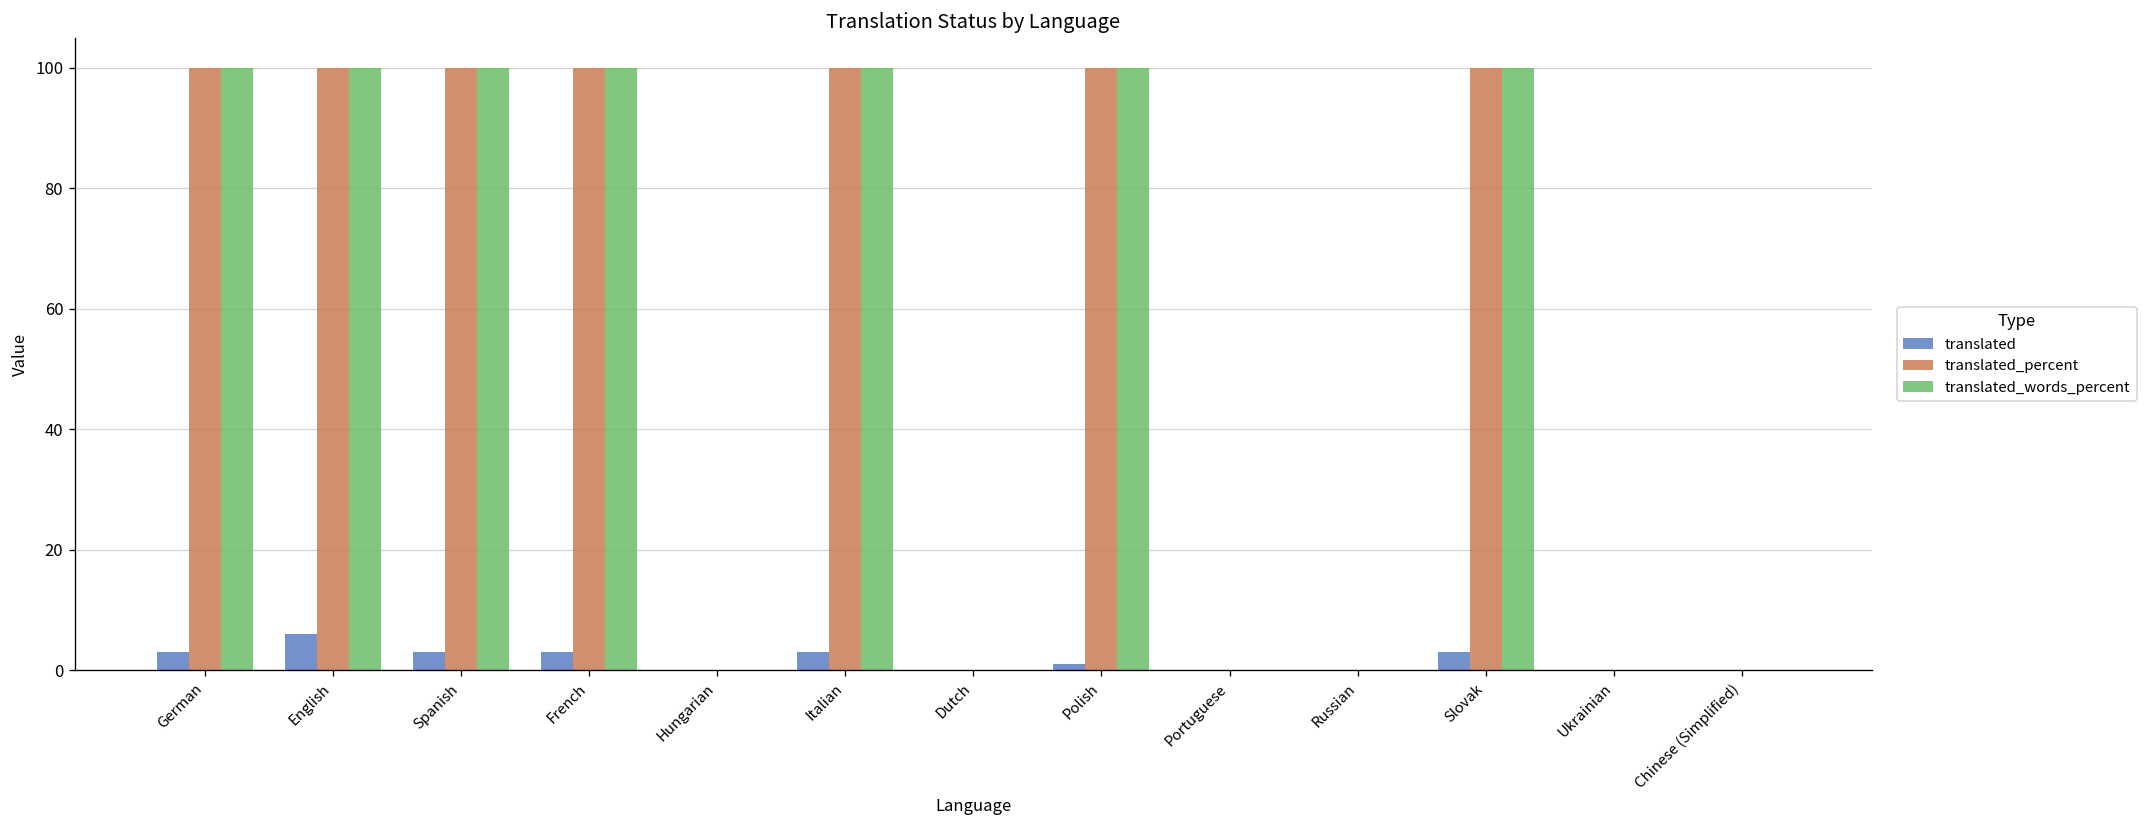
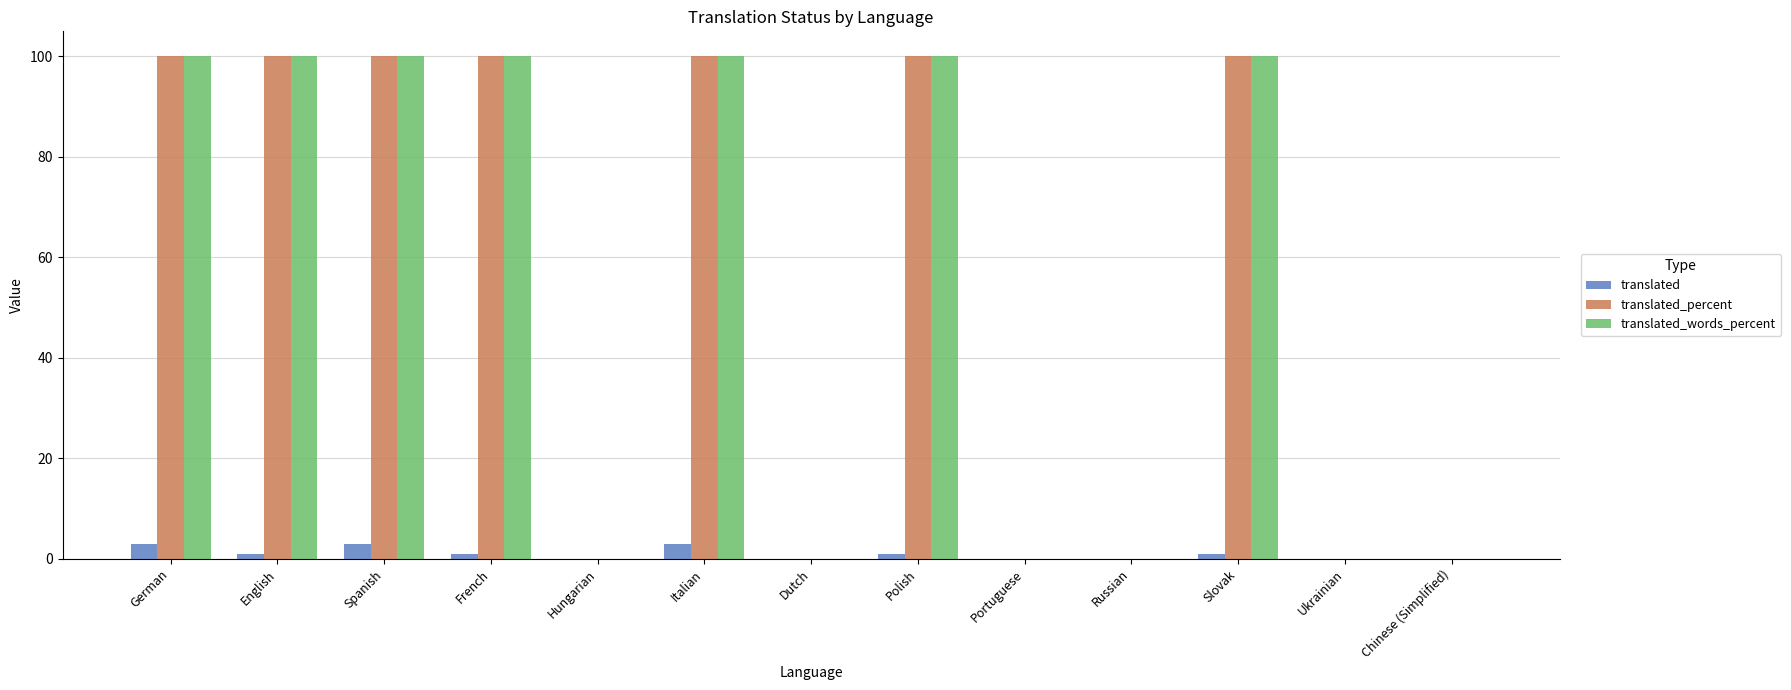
  {
    "translated": {
      "German": 3,
-     "English": 6,
+     "English": 1,
      "Spanish": 3,
-     "French": 3,
+     "French": 1,
      "Hungarian": 0,
      "Italian": 3,
      "Dutch": 0,
      "Polish": 1,
      "Portuguese": 0,
      "Russian": 0,
-     "Slovak": 3,
+     "Slovak": 1,
      "Ukrainian": 0,
      "Chinese (Simplified)": 0
    },
    "translated_percent": {
      "German": 100,
      "English": 100,
      "Spanish": 100,
      "French": 100,
      "Hungarian": 0,
      "Italian": 100,
      "Dutch": 0,
      "Polish": 100,
      "Portuguese": 0,
      "Russian": 0,
      "Slovak": 100,
      "Ukrainian": 0,
      "Chinese (Simplified)": 0
    },
    "translated_words_percent": {
      "German": 100,
      "English": 100,
      "Spanish": 100,
      "French": 100,
      "Hungarian": 0,
      "Italian": 100,
      "Dutch": 0,
      "Polish": 100,
      "Portuguese": 0,
      "Russian": 0,
      "Slovak": 100,
      "Ukrainian": 0,
      "Chinese (Simplified)": 0
    }
  }
